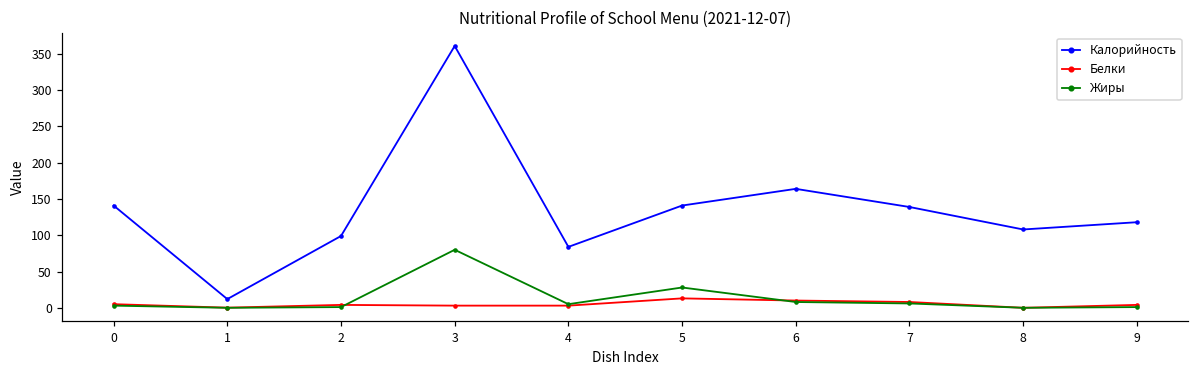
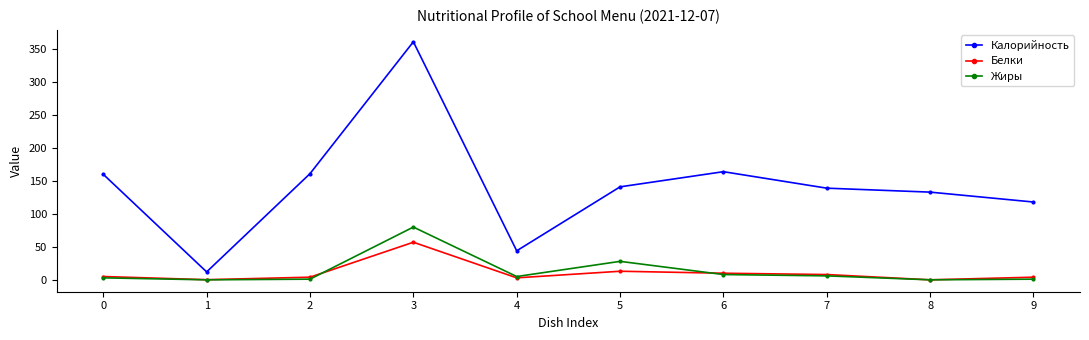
  {
    "Калорийность": {
-     "0": 140,
+     "0": 160,
      "1": 10,
-     "2": 100,
+     "2": 160,
      "3": 360,
-     "4": 80,
+     "4": 40,
      "5": 140,
      "6": 160,
      "7": 140,
-     "8": 110,
+     "8": 130,
      "9": 120
    },
    "Белки": {
-     "3": 0,
+     "3": 60,
      "5": 10
    },
    "Жиры": {
      "3": 80,
      "5": 30
    }
  }
